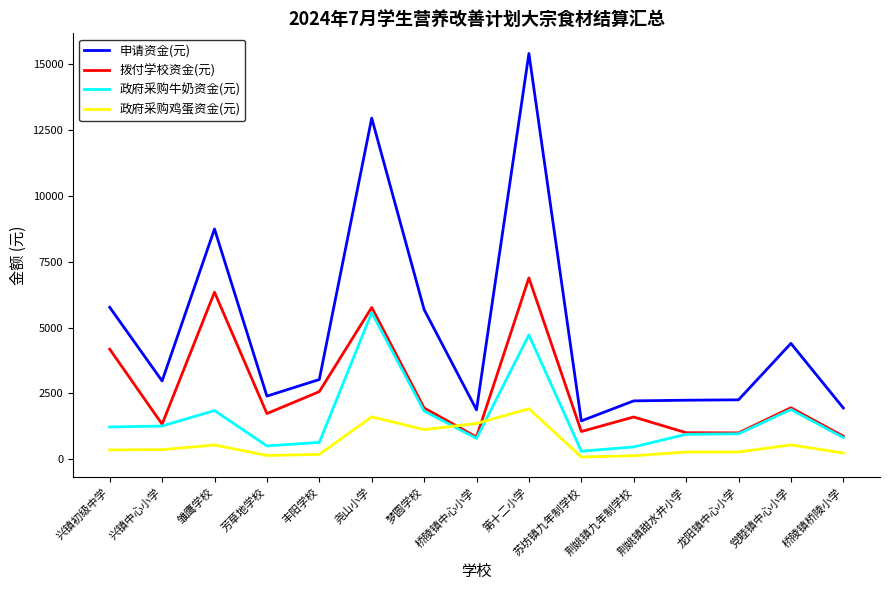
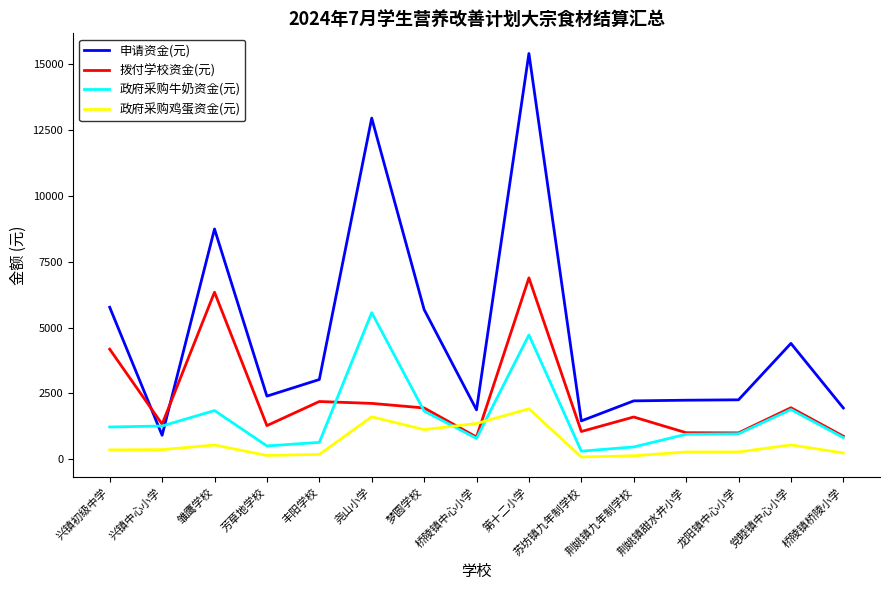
  {
    "申请资金(元)": {
      "兴镇初级中学": 5800,
-     "兴镇中心小学": 3000,
+     "兴镇中心小学": 900,
      "雏鹰学校": 8700,
      "芳草地学校": 2400,
      "丰阳学校": 3000,
      "尧山小学": 12900,
      "梦圆学校": 5700,
      "桥陵镇中心小学": 1900,
      "第十二小学": 15400,
      "苏坊镇九年制学校": 1500,
      "荆姚镇九年制学校": 2200,
      "荆姚镇甜水井小学": 2200,
      "龙阳镇中心小学": 2300,
      "党睦镇中心小学": 4400,
      "桥陵镇桥陵小学": 2000
    },
    "拨付学校资金(元)": {
      "兴镇初级中学": 4200,
      "雏鹰学校": 6300,
-     "芳草地学校": 1700,
-     "丰阳学校": 2600,
-     "尧山小学": 5800,
+     "芳草地学校": 1300,
+     "丰阳学校": 2200,
+     "尧山小学": 2100,
      "梦圆学校": 2000,
      "第十二小学": 6900,
      "苏坊镇九年制学校": 1100,
      "荆姚镇九年制学校": 1600
    },
    "政府采购牛奶资金(元)": {
      "兴镇初级中学": 1200,
      "雏鹰学校": 1900,
      "芳草地学校": 500,
      "丰阳学校": 600,
      "尧山小学": 5600,
      "梦圆学校": 1800,
      "第十二小学": 4700,
      "苏坊镇九年制学校": 300,
      "荆姚镇九年制学校": 500
    },
    "政府采购鸡蛋资金(元)": {
      "兴镇初级中学": 400,
      "兴镇中心小学": 400,
      "雏鹰学校": 500,
      "芳草地学校": 100,
      "丰阳学校": 200,
      "尧山小学": 1600,
      "梦圆学校": 1100,
      "桥陵镇中心小学": 1400,
      "第十二小学": 1900,
      "苏坊镇九年制学校": 100,
      "荆姚镇九年制学校": 100,
      "荆姚镇甜水井小学": 300,
      "龙阳镇中心小学": 300,
      "党睦镇中心小学": 500,
      "桥陵镇桥陵小学": 200
    }
  }
